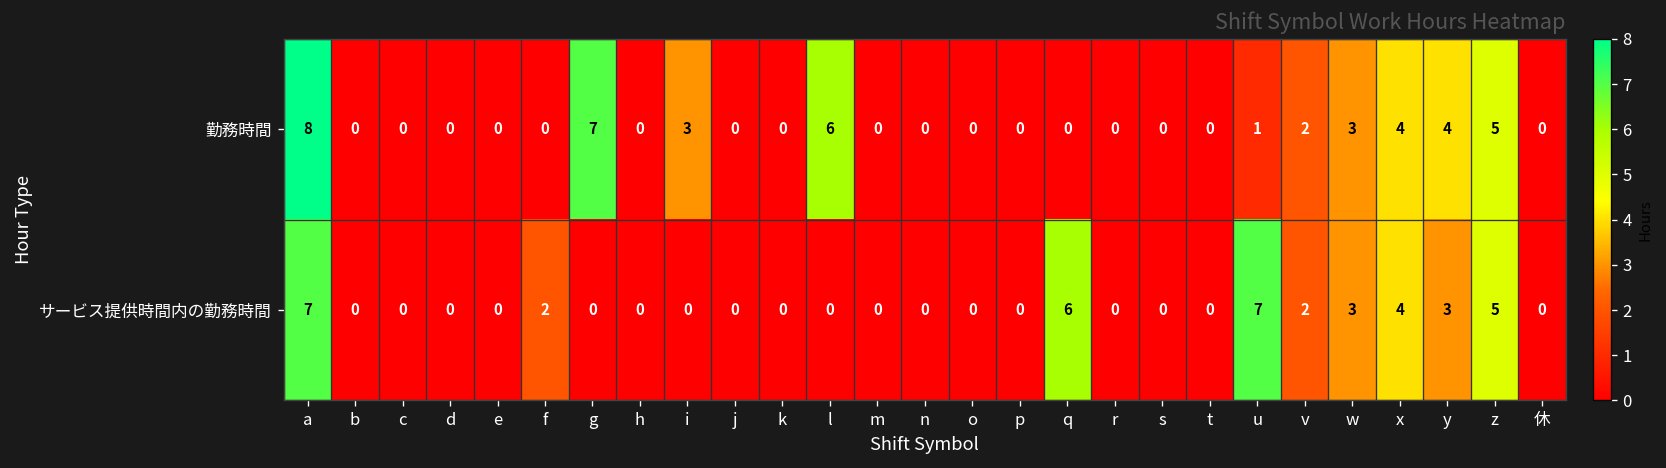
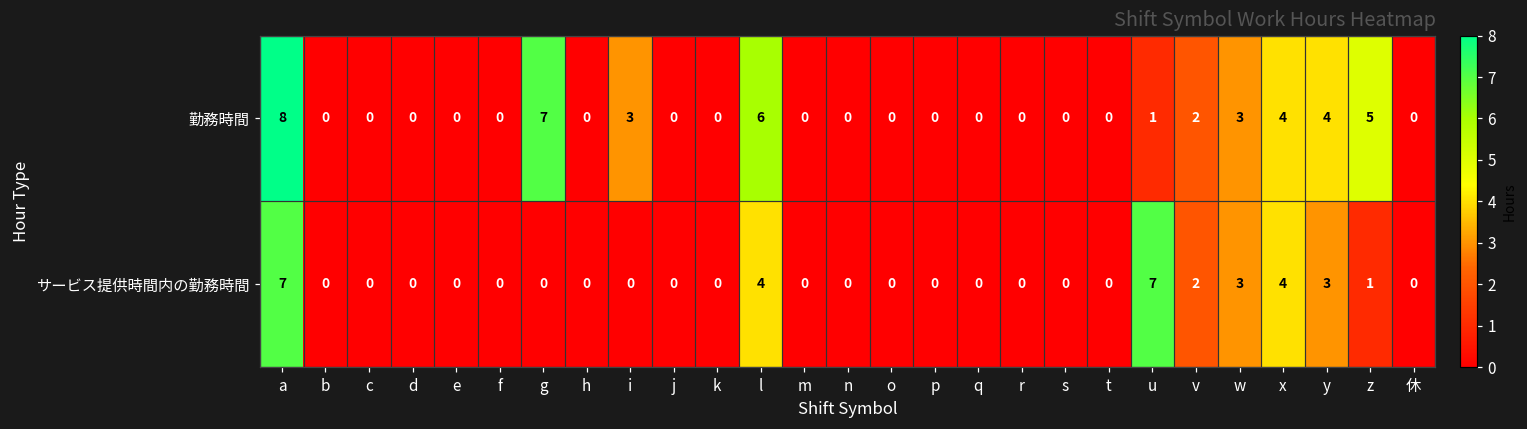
  {
    "勤務時間": {
      "a": 8,
      "b": 0,
      "c": 0,
      "d": 0,
      "e": 0,
      "f": 0,
      "g": 7,
      "h": 0,
      "i": 3,
      "j": 0,
      "k": 0,
      "l": 6,
      "m": 0,
      "n": 0,
      "o": 0,
      "p": 0,
      "q": 0,
      "r": 0,
      "s": 0,
      "t": 0,
      "u": 1,
      "v": 2,
      "w": 3,
      "x": 4,
      "y": 4,
      "z": 5,
      "休": 0
    },
    "サービス提供時間内の勤務時間": {
      "a": 7,
      "b": 0,
      "c": 0,
      "d": 0,
      "e": 0,
-     "f": 2,
+     "f": 0,
      "g": 0,
      "h": 0,
      "i": 0,
      "j": 0,
      "k": 0,
-     "l": 0,
+     "l": 4,
      "m": 0,
      "n": 0,
      "o": 0,
      "p": 0,
-     "q": 6,
+     "q": 0,
      "r": 0,
      "s": 0,
      "t": 0,
      "u": 7,
      "v": 2,
      "w": 3,
      "x": 4,
      "y": 3,
-     "z": 5,
+     "z": 1,
      "休": 0
    }
  }
